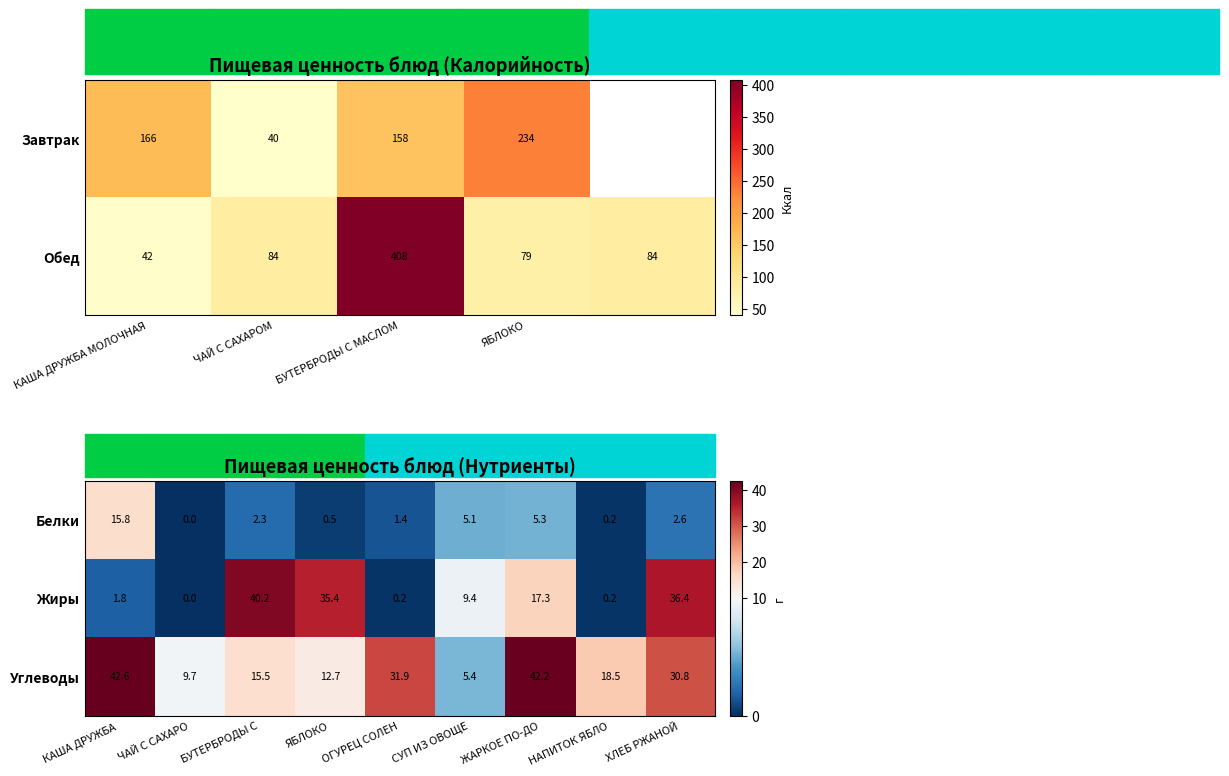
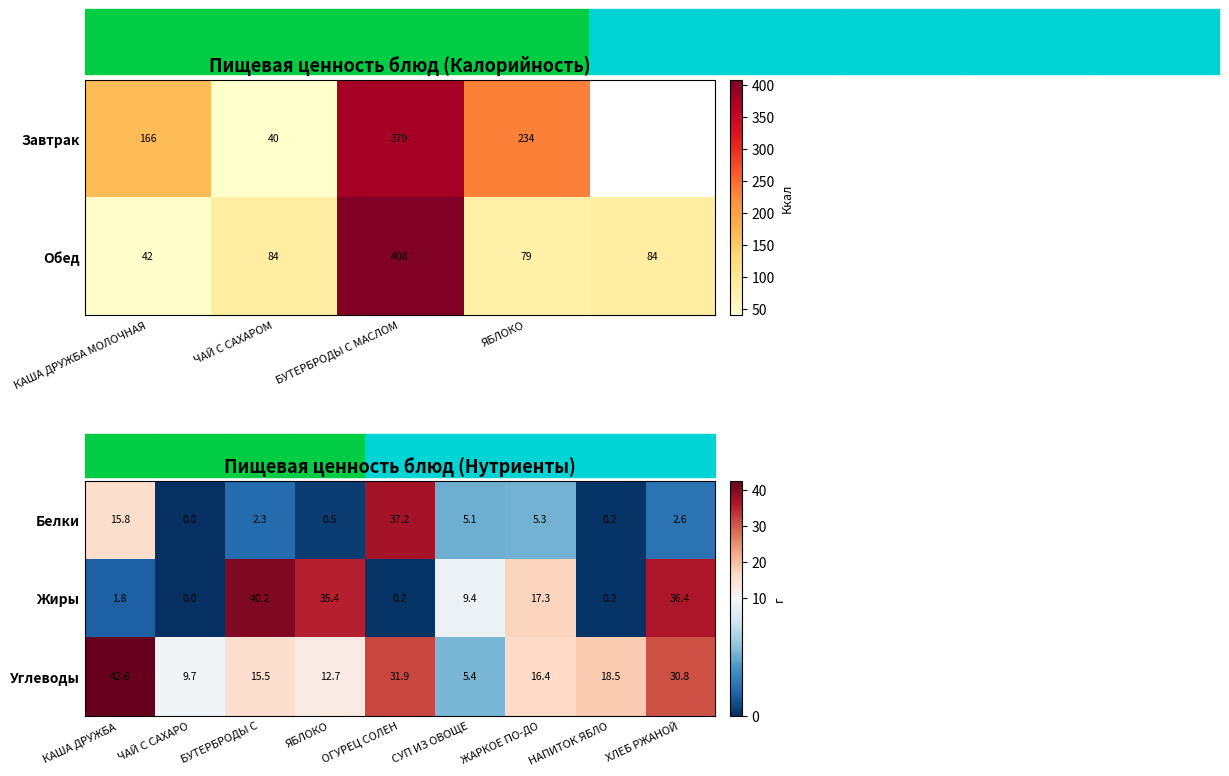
  {
    "Пищевая ценность блюд (Калорийность)": {
      "Завтрак": {
        "КАША ДРУЖБА МОЛОЧНАЯ": 166,
        "ЧАЙ С САХАРОМ": 40,
-       "БУТЕРБРОДЫ С МАСЛОМ": 158,
+       "БУТЕРБРОДЫ С МАСЛОМ": 379,
        "ЯБЛОКО": 234
      },
      "Обед": {
        "КАША ДРУЖБА МОЛОЧНАЯ": 42,
        "ЧАЙ С САХАРОМ": 84,
        "БУТЕРБРОДЫ С МАСЛОМ": 408,
        "ЯБЛОКО": 79
      }
    },
    "Пищевая ценность блюд (Нутриенты)": {
      "Белки": {
        "КАША ДРУЖБА": 15.8,
        "ЧАЙ С САХАРО": 0.0,
        "БУТЕРБРОДЫ С": 2.3,
        "ЯБЛОКО": 0.5,
-       "ОГУРЕЦ СОЛЕН": 1.4,
+       "ОГУРЕЦ СОЛЕН": 37.2,
        "СУП ИЗ ОВОЩЕ": 5.1,
        "ЖАРКОЕ ПО-ДО": 5.3,
        "НАПИТОК ЯБЛО": 0.2,
        "ХЛЕБ РЖАНОЙ": 2.6
      },
      "Жиры": {
        "КАША ДРУЖБА": 1.8,
        "ЧАЙ С САХАРО": 0.0,
        "БУТЕРБРОДЫ С": 40.2,
        "ЯБЛОКО": 35.4,
        "ОГУРЕЦ СОЛЕН": 0.2,
        "СУП ИЗ ОВОЩЕ": 9.4,
        "ЖАРКОЕ ПО-ДО": 17.3,
        "НАПИТОК ЯБЛО": 0.2,
        "ХЛЕБ РЖАНОЙ": 36.4
      },
      "Углеводы": {
        "КАША ДРУЖБА": 42.6,
        "ЧАЙ С САХАРО": 9.7,
        "БУТЕРБРОДЫ С": 15.5,
        "ЯБЛОКО": 12.7,
        "ОГУРЕЦ СОЛЕН": 31.9,
        "СУП ИЗ ОВОЩЕ": 5.4,
-       "ЖАРКОЕ ПО-ДО": 42.2,
+       "ЖАРКОЕ ПО-ДО": 16.4,
        "НАПИТОК ЯБЛО": 18.5,
        "ХЛЕБ РЖАНОЙ": 30.8
      }
    }
  }
